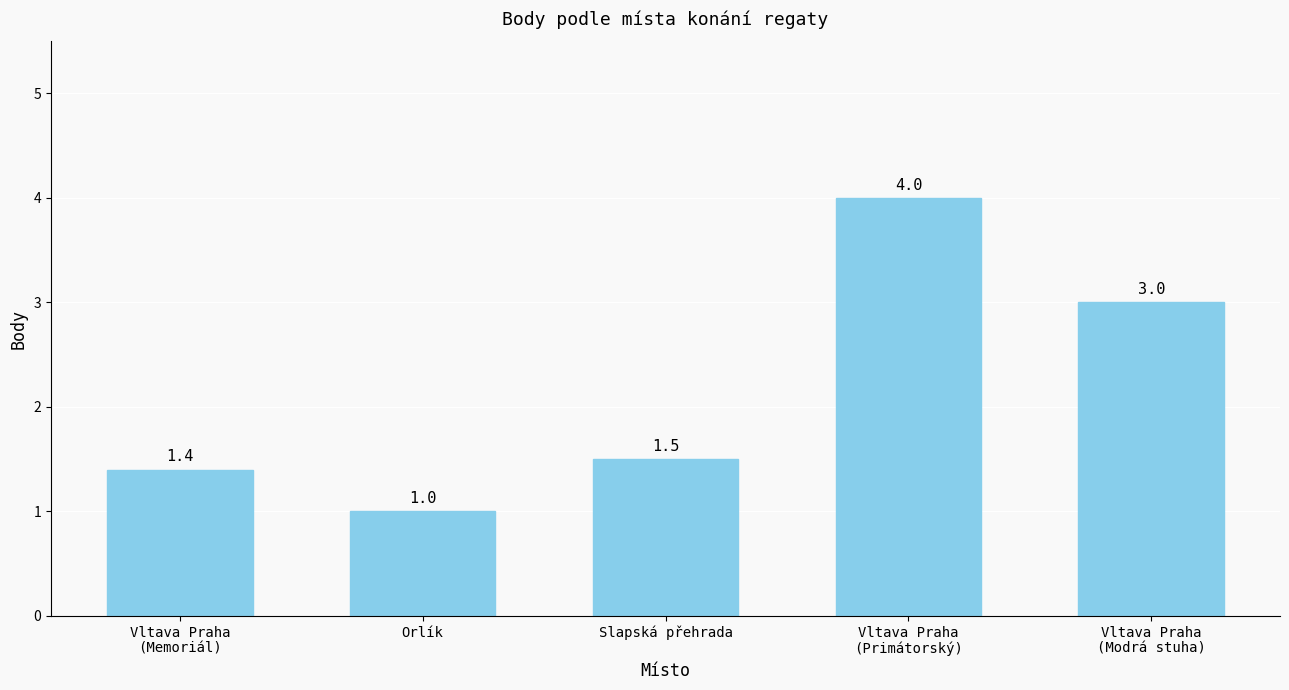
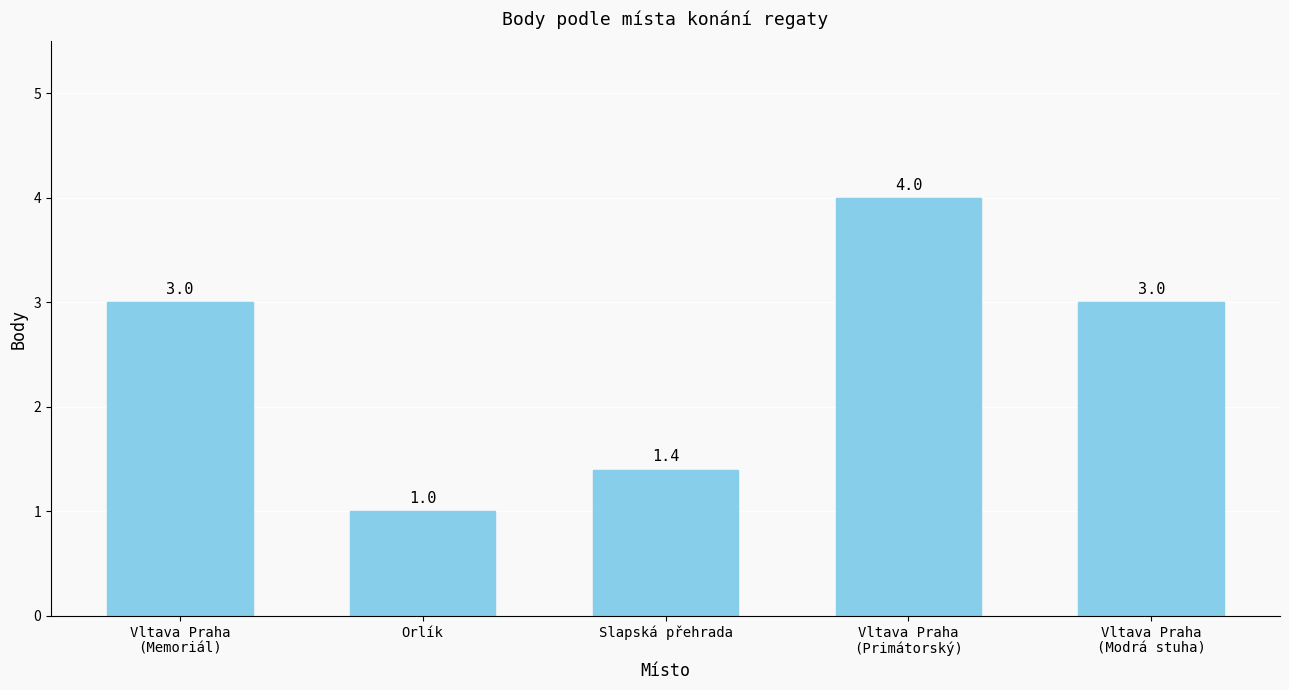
  {
-   "Vltava Praha (Memoriál)": 1.4,
+   "Vltava Praha (Memoriál)": 3.0,
    "Orlík": 1.0,
-   "Slapská přehrada": 1.5,
+   "Slapská přehrada": 1.4,
    "Vltava Praha (Primátorský)": 4.0,
    "Vltava Praha (Modrá stuha)": 3.0
  }
